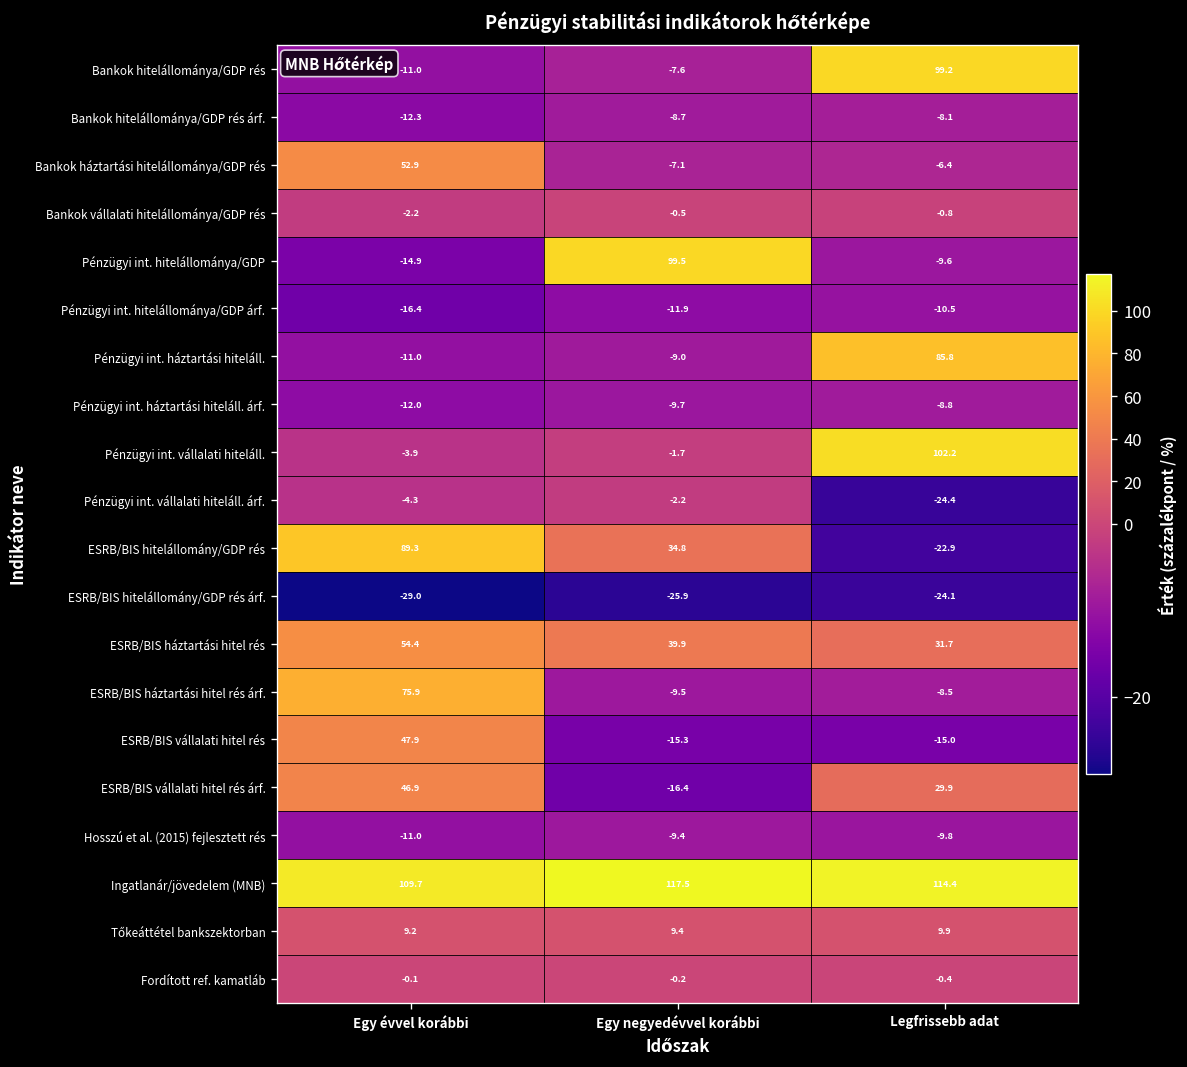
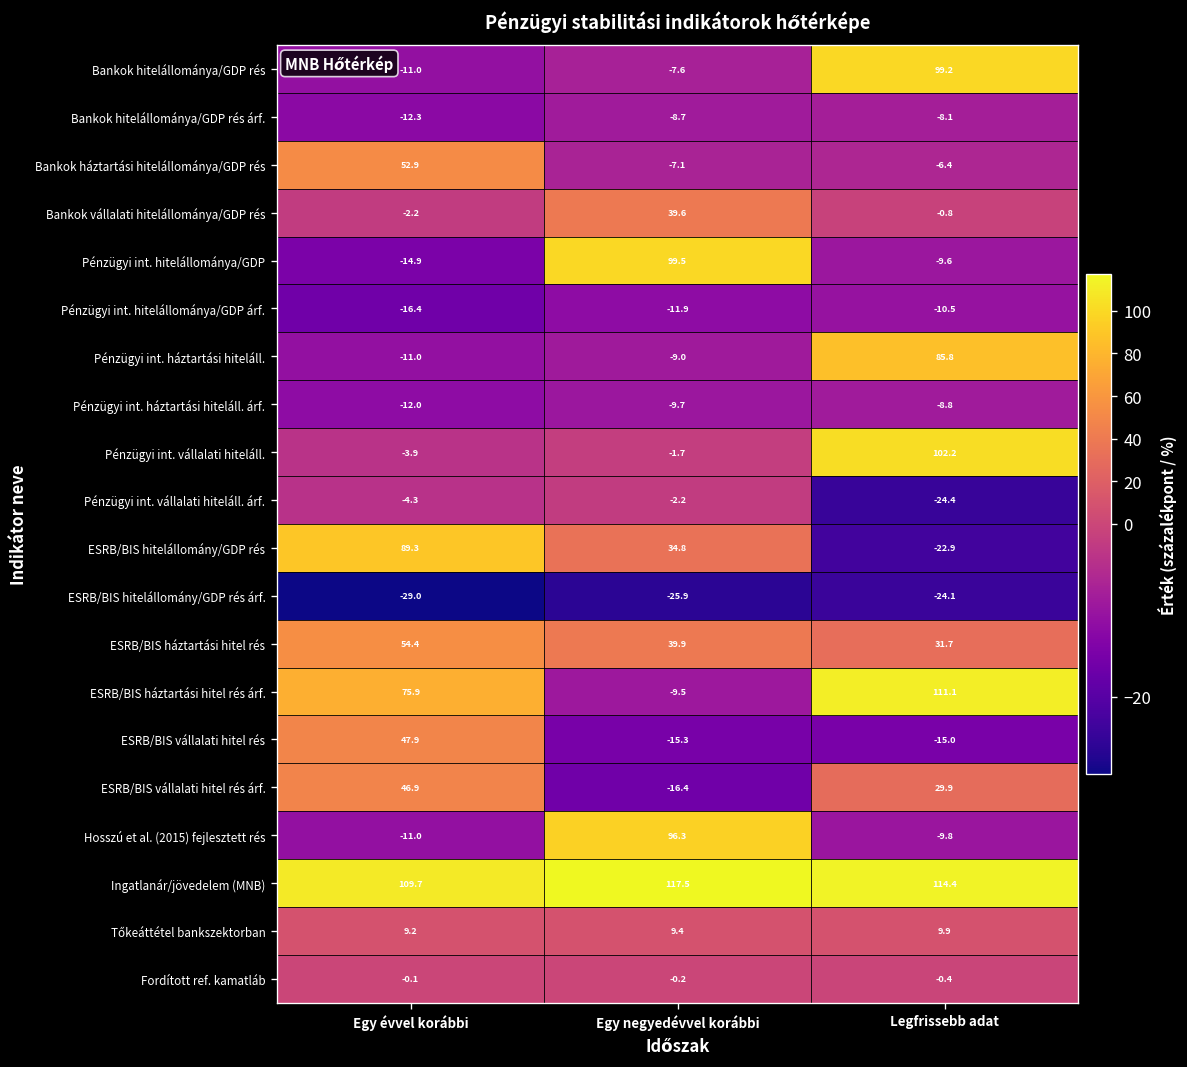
  {
    "Bankok hitelállománya/GDP rés": {
      "Egy évvel korábbi": -11.0,
      "Egy negyedévvel korábbi": -7.6,
      "Legfrissebb adat": 99.2
    },
    "Bankok hitelállománya/GDP rés árf.": {
      "Egy évvel korábbi": -12.3,
      "Egy negyedévvel korábbi": -8.7,
      "Legfrissebb adat": -8.1
    },
    "Bankok háztartási hitelállománya/GDP rés": {
      "Egy évvel korábbi": 52.9,
      "Egy negyedévvel korábbi": -7.1,
      "Legfrissebb adat": -6.4
    },
    "Bankok vállalati hitelállománya/GDP rés": {
      "Egy évvel korábbi": -2.2,
-     "Egy negyedévvel korábbi": -0.5,
+     "Egy negyedévvel korábbi": 39.6,
      "Legfrissebb adat": -0.8
    },
    "Pénzügyi int. hitelállománya/GDP": {
      "Egy évvel korábbi": -14.9,
      "Egy negyedévvel korábbi": 99.5,
      "Legfrissebb adat": -9.6
    },
    "Pénzügyi int. hitelállománya/GDP árf.": {
      "Egy évvel korábbi": -16.4,
      "Egy negyedévvel korábbi": -11.9,
      "Legfrissebb adat": -10.5
    },
    "Pénzügyi int. háztartási hiteláll.": {
      "Egy évvel korábbi": -11.0,
      "Egy negyedévvel korábbi": -9.0,
      "Legfrissebb adat": 85.8
    },
    "Pénzügyi int. háztartási hiteláll. árf.": {
      "Egy évvel korábbi": -12.0,
      "Egy negyedévvel korábbi": -9.7,
      "Legfrissebb adat": -8.8
    },
    "Pénzügyi int. vállalati hiteláll.": {
      "Egy évvel korábbi": -3.9,
      "Egy negyedévvel korábbi": -1.7,
      "Legfrissebb adat": 102.2
    },
    "Pénzügyi int. vállalati hiteláll. árf.": {
      "Egy évvel korábbi": -4.3,
      "Egy negyedévvel korábbi": -2.2,
      "Legfrissebb adat": -24.4
    },
    "ESRB/BIS hitelállomány/GDP rés": {
      "Egy évvel korábbi": 89.3,
      "Egy negyedévvel korábbi": 34.8,
      "Legfrissebb adat": -22.9
    },
    "ESRB/BIS hitelállomány/GDP rés árf.": {
      "Egy évvel korábbi": -29.0,
      "Egy negyedévvel korábbi": -25.9,
      "Legfrissebb adat": -24.1
    },
    "ESRB/BIS háztartási hitel rés": {
      "Egy évvel korábbi": 54.4,
      "Egy negyedévvel korábbi": 39.9,
      "Legfrissebb adat": 31.7
    },
    "ESRB/BIS háztartási hitel rés árf.": {
      "Egy évvel korábbi": 75.9,
      "Egy negyedévvel korábbi": -9.5,
-     "Legfrissebb adat": -8.5
+     "Legfrissebb adat": 111.1
    },
    "ESRB/BIS vállalati hitel rés": {
      "Egy évvel korábbi": 47.9,
      "Egy negyedévvel korábbi": -15.3,
      "Legfrissebb adat": -15.0
    },
    "ESRB/BIS vállalati hitel rés árf.": {
      "Egy évvel korábbi": 46.9,
      "Egy negyedévvel korábbi": -16.4,
      "Legfrissebb adat": 29.9
    },
    "Hosszú et al. (2015) fejlesztett rés": {
      "Egy évvel korábbi": -11.0,
-     "Egy negyedévvel korábbi": -9.4,
+     "Egy negyedévvel korábbi": 96.3,
      "Legfrissebb adat": -9.8
    },
    "Ingatlanár/jövedelem (MNB)": {
      "Egy évvel korábbi": 109.7,
      "Egy negyedévvel korábbi": 117.5,
      "Legfrissebb adat": 114.4
    },
    "Tőkeáttétel bankszektorban": {
      "Egy évvel korábbi": 9.2,
      "Egy negyedévvel korábbi": 9.4,
      "Legfrissebb adat": 9.9
    },
    "Fordított ref. kamatláb": {
      "Egy évvel korábbi": -0.1,
      "Egy negyedévvel korábbi": -0.2,
      "Legfrissebb adat": -0.4
    }
  }
